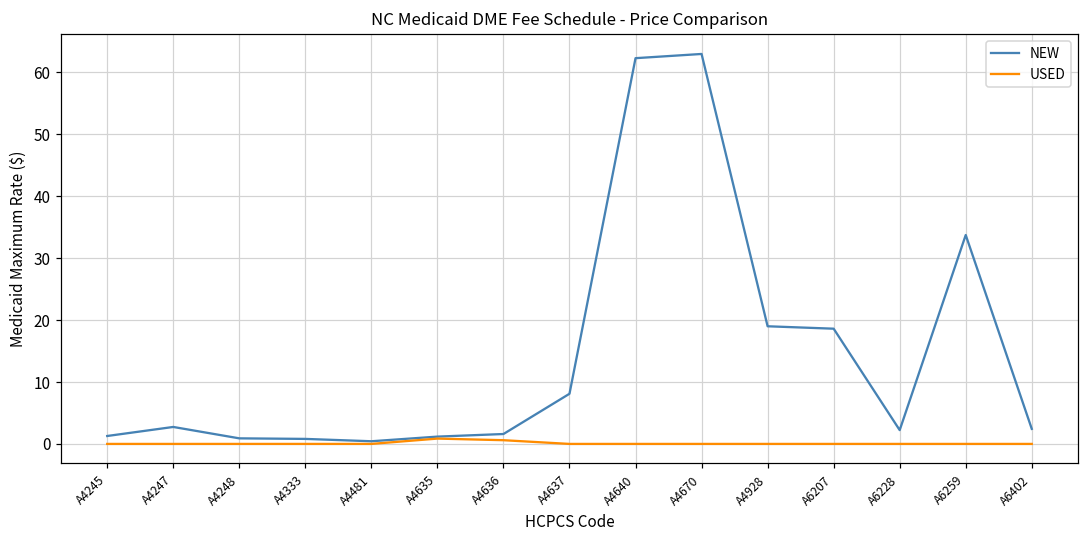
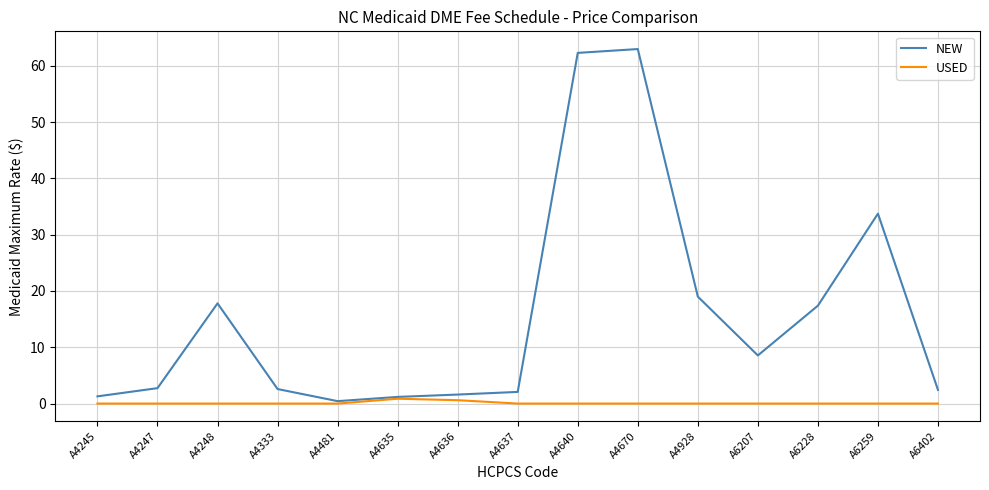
  {
    "NEW": {
      "A4245": 1,
      "A4247": 3,
-     "A4248": 1,
-     "A4333": 1,
+     "A4248": 18,
+     "A4333": 3,
      "A4636": 2,
-     "A4637": 8,
+     "A4637": 2,
      "A4640": 62,
      "A4670": 63,
      "A4928": 19,
-     "A6207": 19,
-     "A6228": 2,
+     "A6207": 9,
+     "A6228": 17,
      "A6259": 34,
      "A6402": 2
    },
    "USED": {
      "A4245": 0,
      "A4247": 0,
      "A4248": 0,
      "A4333": 0,
      "A4636": 1,
      "A4637": 0,
      "A4640": 0,
      "A4670": 0,
      "A4928": 0,
      "A6207": 0,
      "A6228": 0,
      "A6259": 0,
      "A6402": 0
    }
  }
